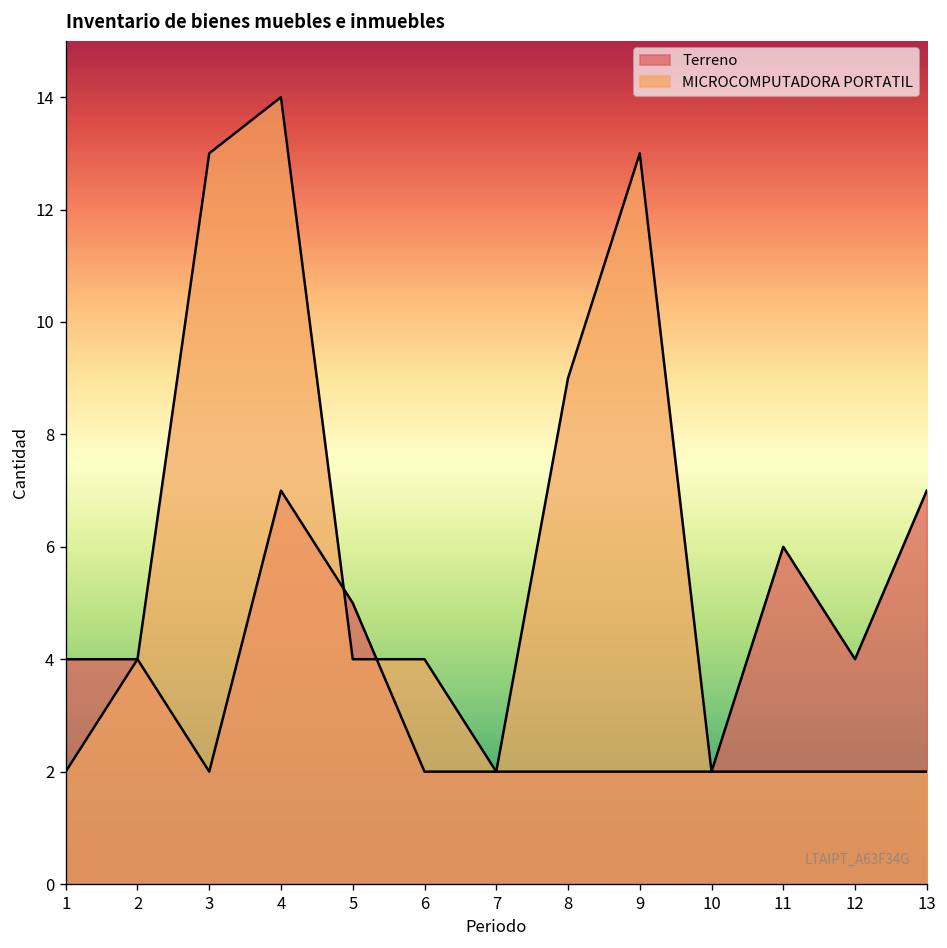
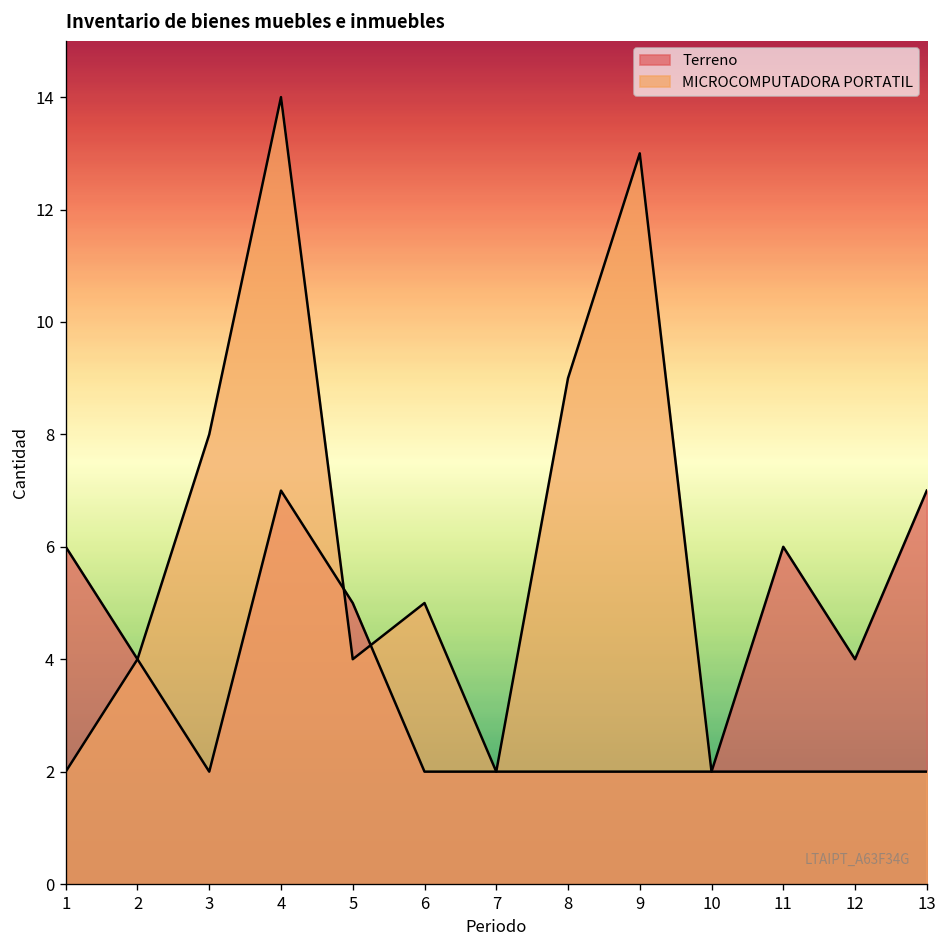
  {
    "Terreno": {
-     "1": 4,
+     "1": 6,
      "3": 2,
      "4": 7,
      "5": 5,
      "6": 2,
      "8": 2,
      "9": 2,
      "11": 6,
      "12": 4,
      "13": 7
    },
    "MICROCOMPUTADORA PORTATIL": {
      "1": 2,
-     "3": 13,
+     "3": 8,
      "4": 14,
      "5": 4,
-     "6": 4,
+     "6": 5,
      "8": 9,
      "9": 13,
      "11": 2,
      "12": 2,
      "13": 2
    }
  }
